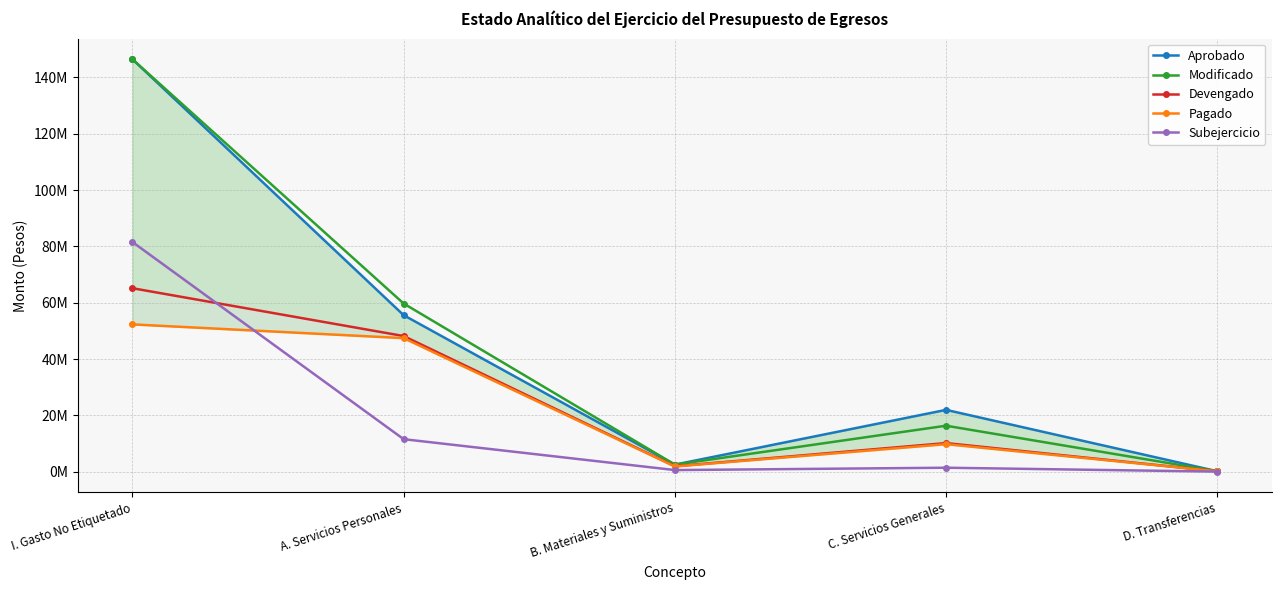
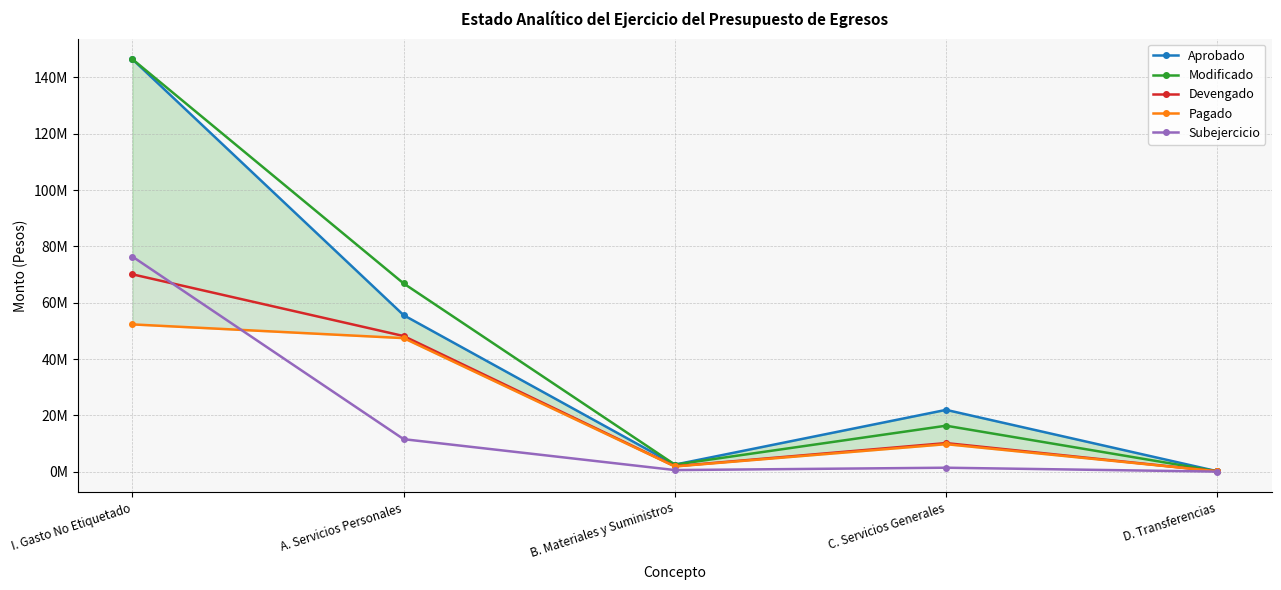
  {
    "Aprobado": {
      "A. Servicios Personales": 56000000,
      "C. Servicios Generales": 22000000
    },
    "Modificado": {
-     "A. Servicios Personales": 60000000,
+     "A. Servicios Personales": 67000000,
      "C. Servicios Generales": 16000000
    },
    "Devengado": {
-     "I. Gasto No Etiquetado": 65000000
+     "I. Gasto No Etiquetado": 70000000
    },
    "Pagado": {
      "I. Gasto No Etiquetado": 52000000
    },
    "Subejercicio": {
-     "I. Gasto No Etiquetado": 82000000,
+     "I. Gasto No Etiquetado": 76000000,
      "A. Servicios Personales": 12000000,
      "B. Materiales y Suministros": 1000000,
      "C. Servicios Generales": 1000000
    }
  }
